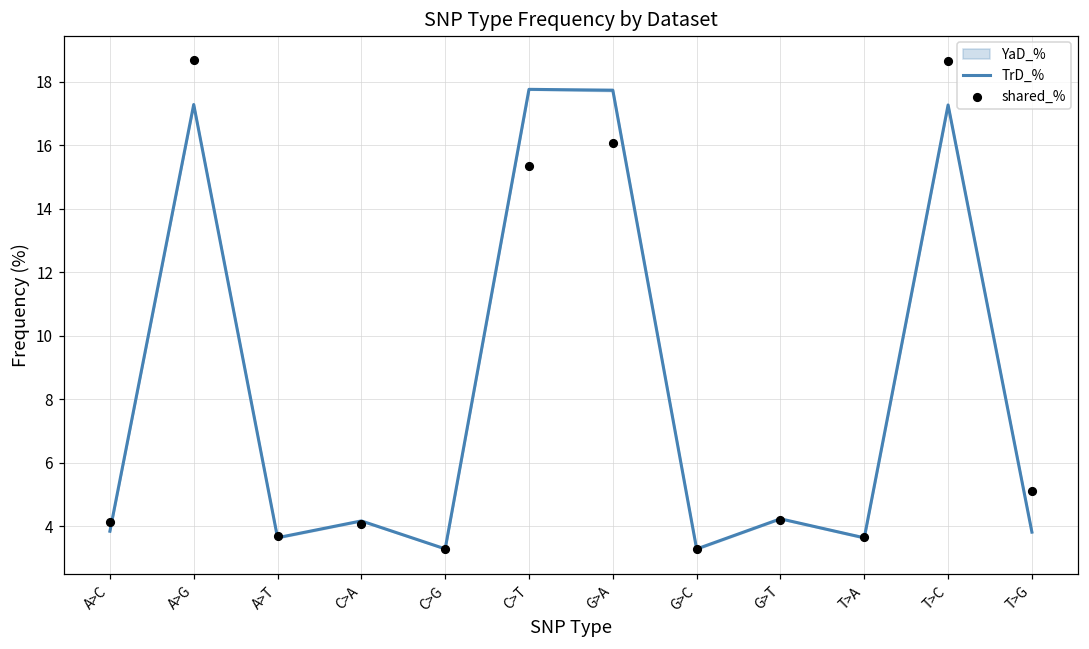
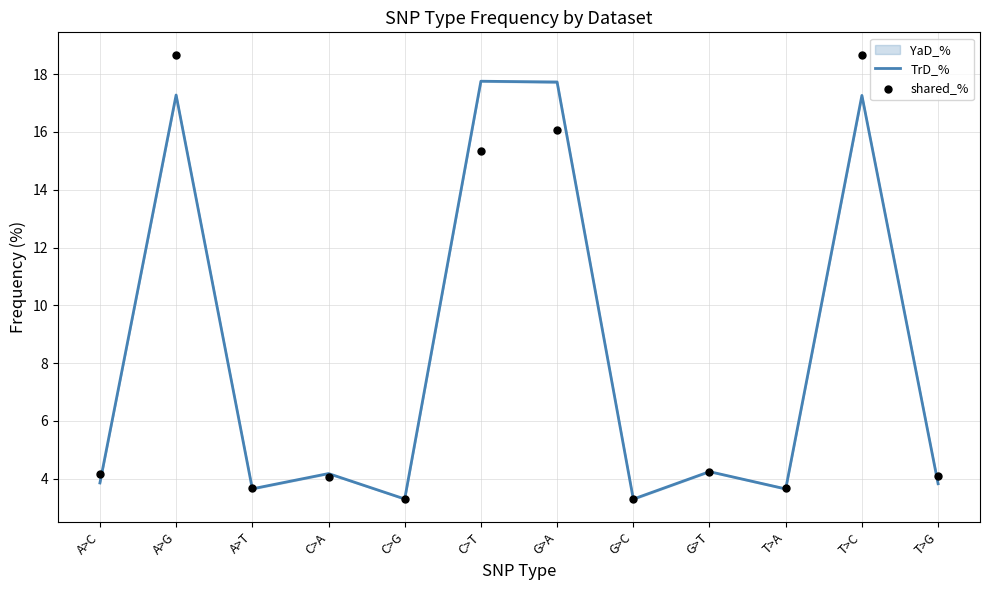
  {
    "shared_%": {
-     "T>G": 5.1
+     "T>G": 4.1
    }
  }
